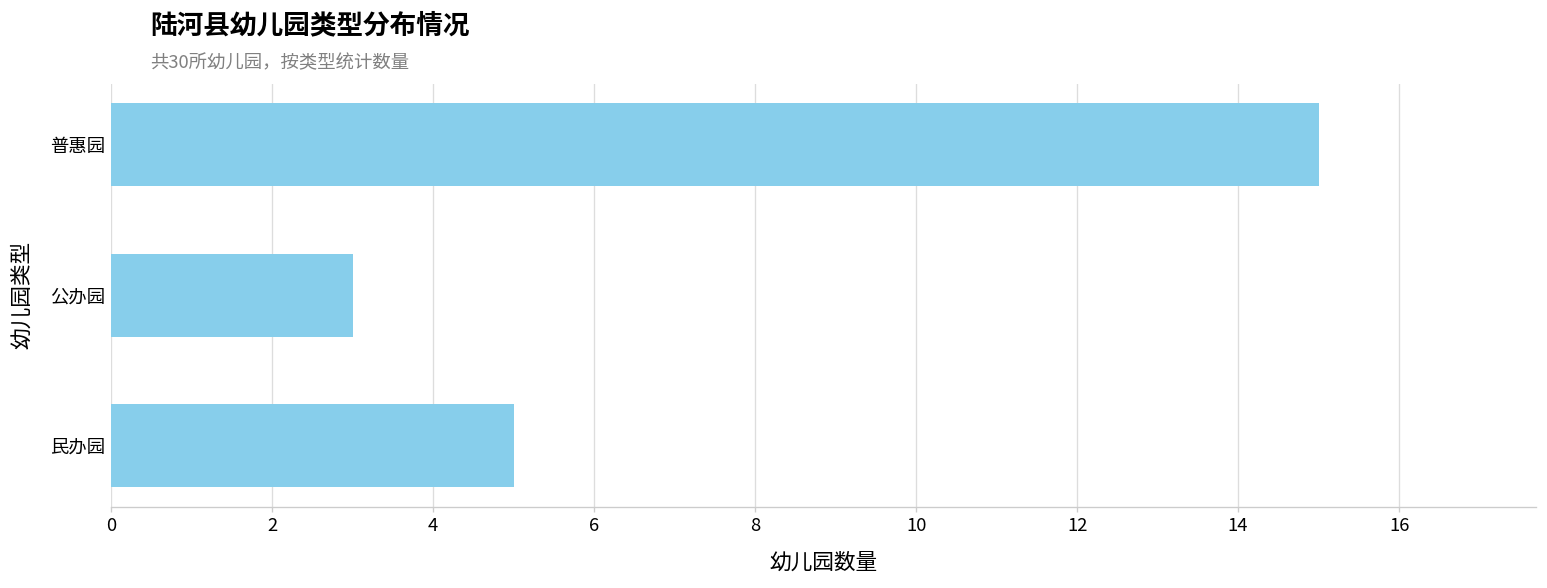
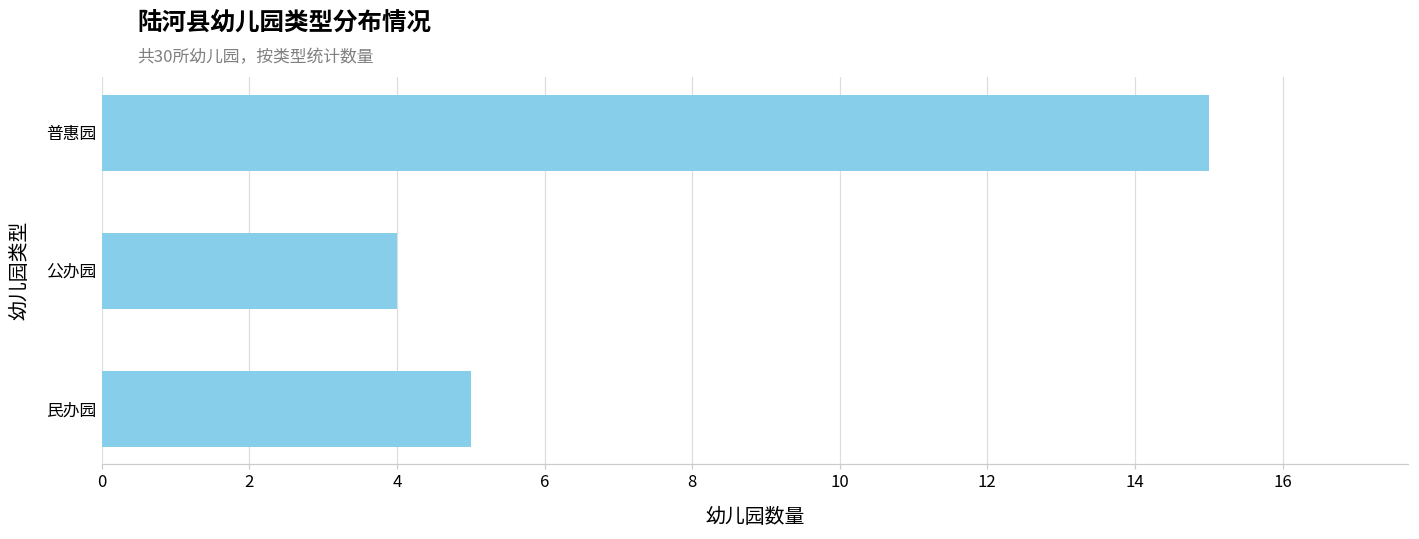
  {
    "普惠园": 15,
-   "公办园": 3,
+   "公办园": 4,
    "民办园": 5
  }
